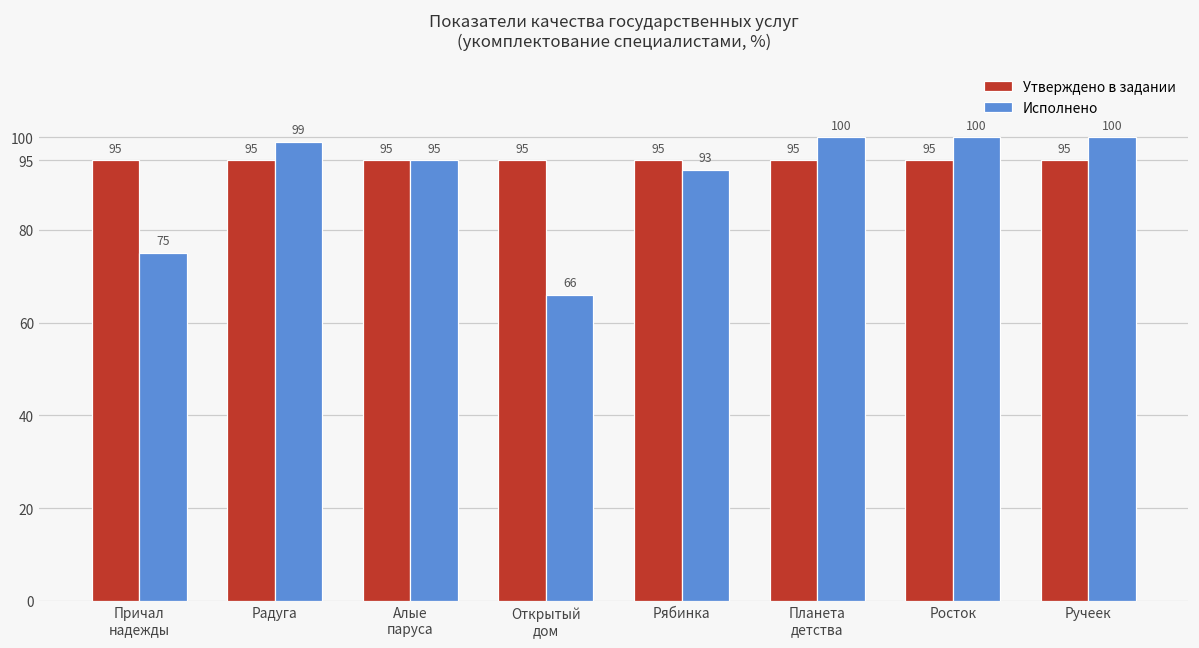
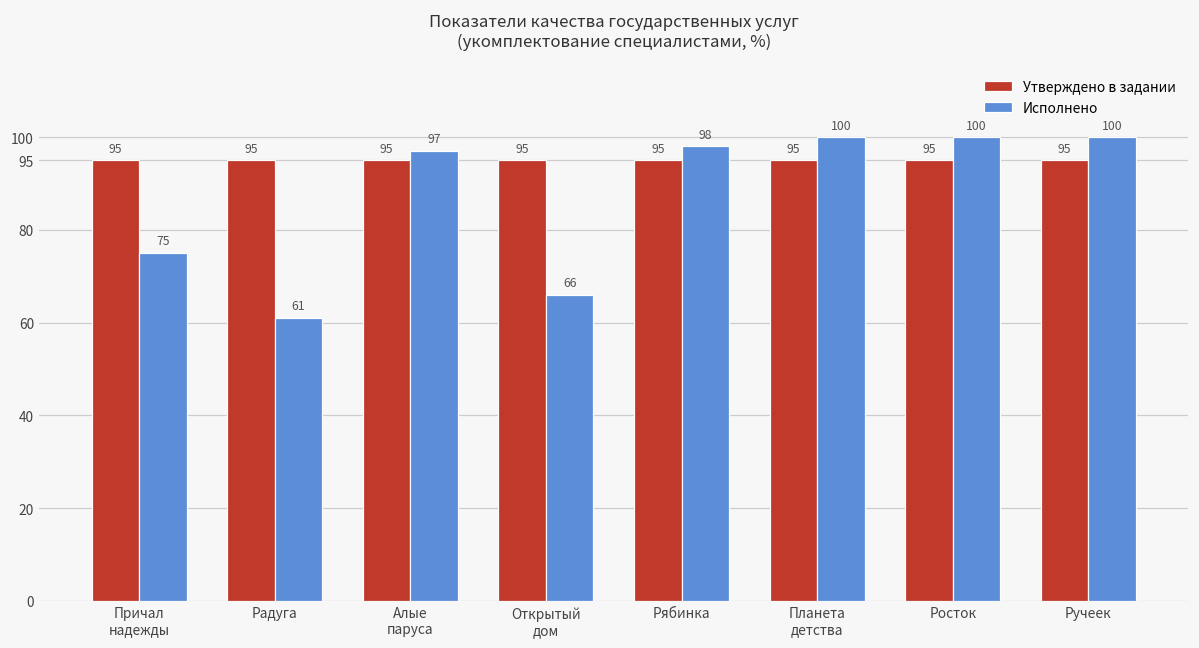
  {
    "Утверждено в задании": {
      "Причал надежды": 95,
      "Радуга": 95,
      "Алые паруса": 95,
      "Открытый дом": 95,
      "Рябинка": 95,
      "Планета детства": 95,
      "Росток": 95,
      "Ручеек": 95
    },
    "Исполнено": {
      "Причал надежды": 75,
-     "Радуга": 99,
-     "Алые паруса": 95,
+     "Радуга": 61,
+     "Алые паруса": 97,
      "Открытый дом": 66,
-     "Рябинка": 93,
+     "Рябинка": 98,
      "Планета детства": 100,
      "Росток": 100,
      "Ручеек": 100
    }
  }
